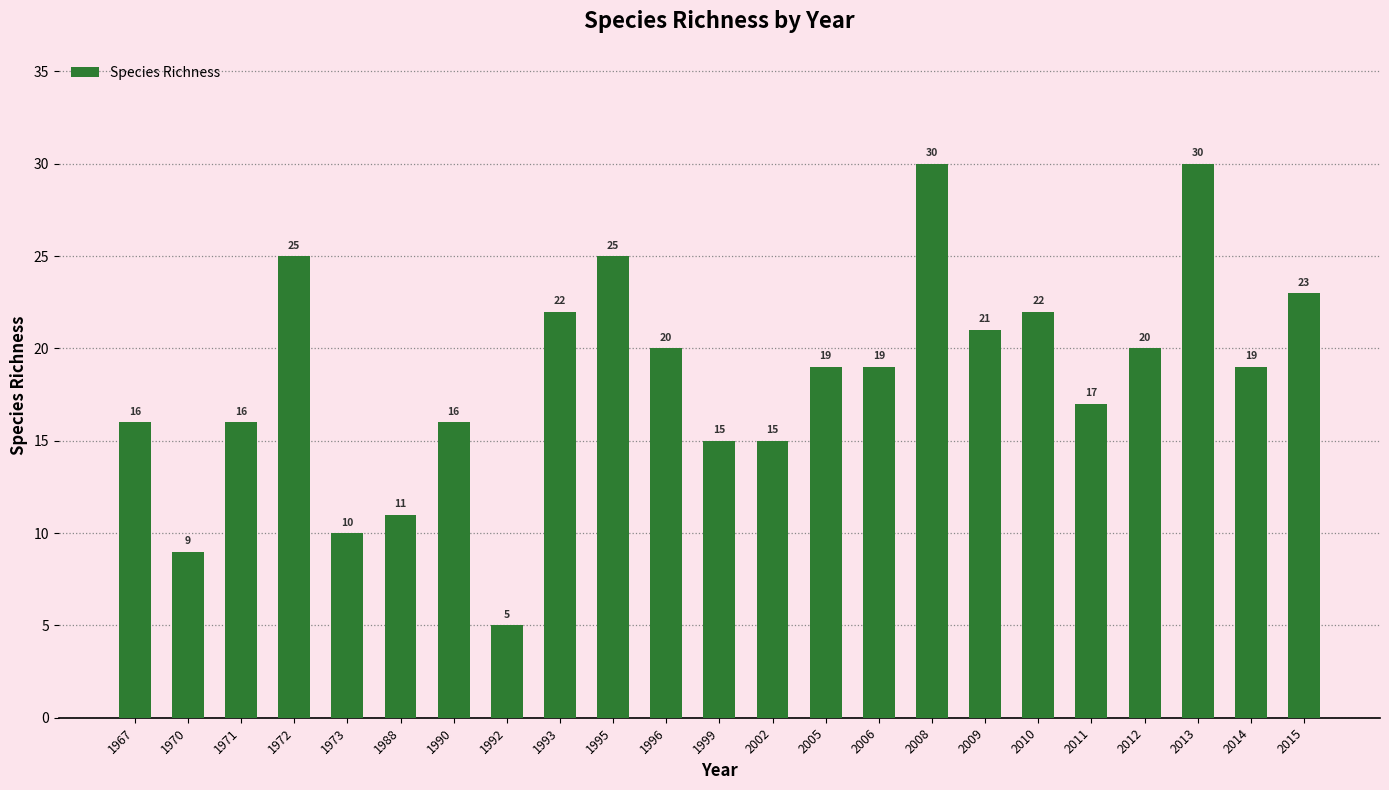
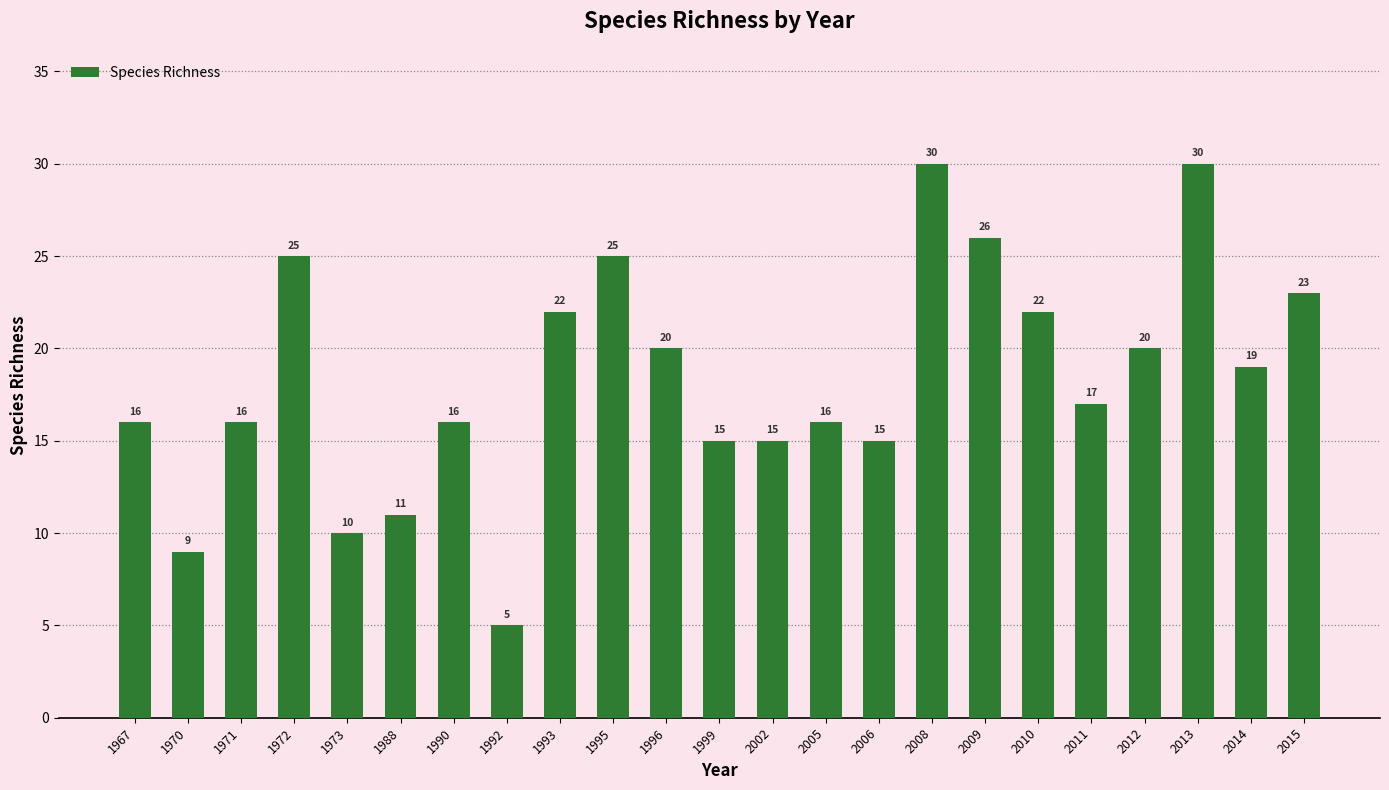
  {
    "1967": 16,
    "1970": 9,
    "1971": 16,
    "1972": 25,
    "1973": 10,
    "1988": 11,
    "1990": 16,
    "1992": 5,
    "1993": 22,
    "1995": 25,
    "1996": 20,
    "1999": 15,
    "2002": 15,
-   "2005": 19,
-   "2006": 19,
+   "2005": 16,
+   "2006": 15,
    "2008": 30,
-   "2009": 21,
+   "2009": 26,
    "2010": 22,
    "2011": 17,
    "2012": 20,
    "2013": 30,
    "2014": 19,
    "2015": 23
  }
